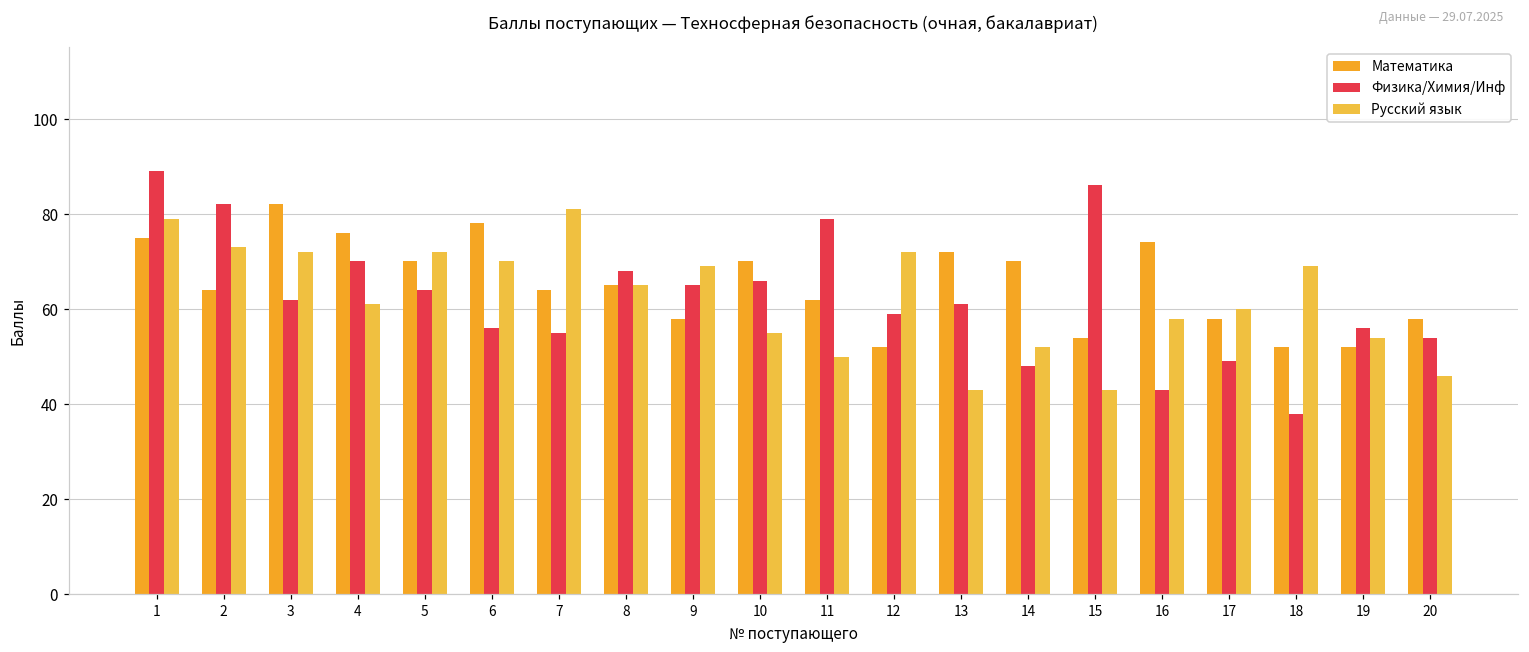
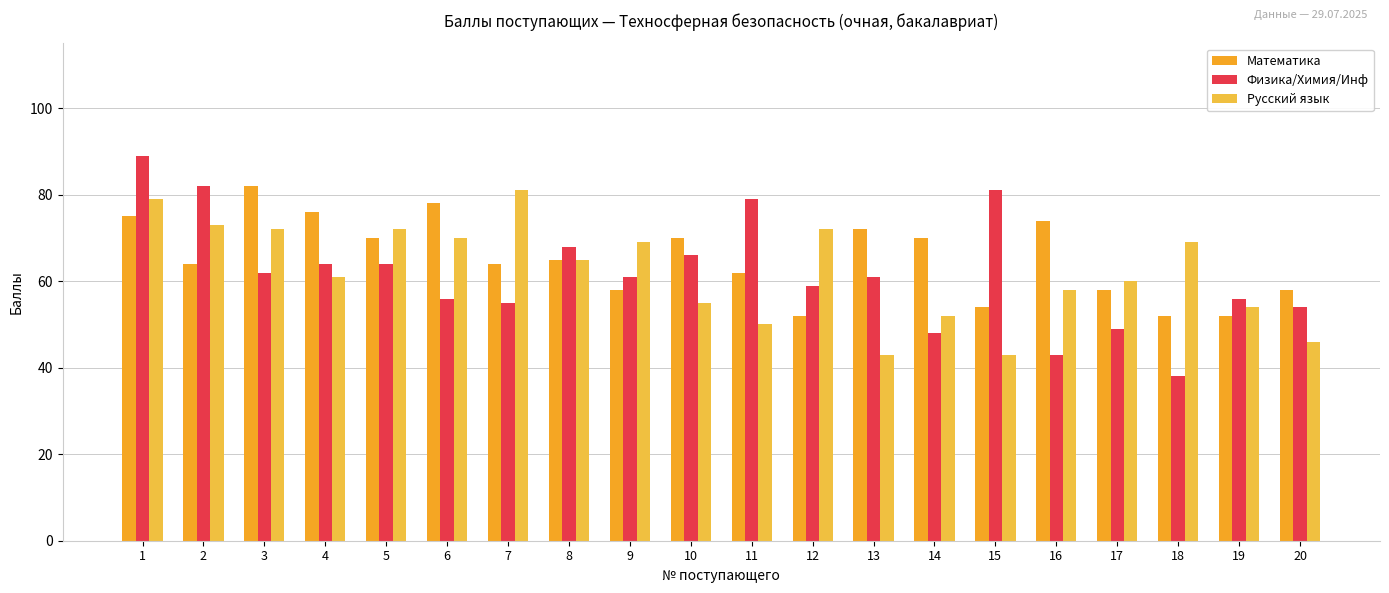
  {
    "Физика/Химия/Инф": {
      "1": 89,
      "2": 82,
      "3": 62,
-     "4": 70,
+     "4": 64,
      "5": 64,
      "6": 56,
      "7": 55,
      "8": 68,
-     "9": 65,
+     "9": 61,
      "10": 66,
      "11": 79,
      "12": 59,
      "13": 61,
      "14": 48,
-     "15": 86,
+     "15": 81,
      "16": 43,
      "17": 49,
      "18": 38,
      "19": 56,
      "20": 54
    }
  }
